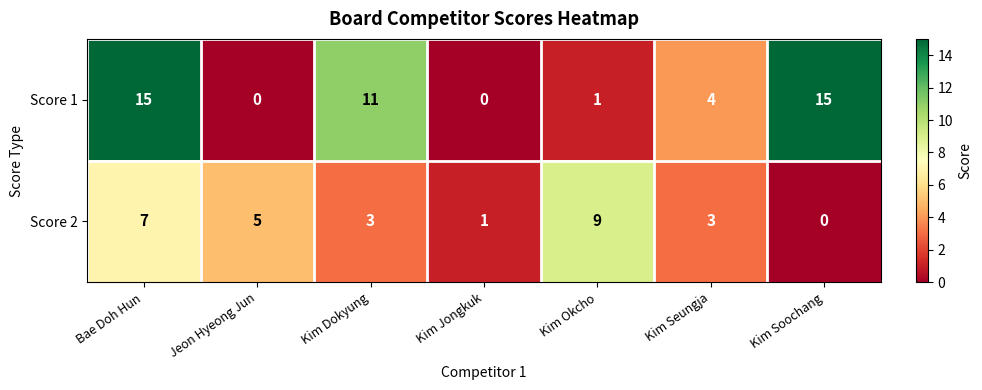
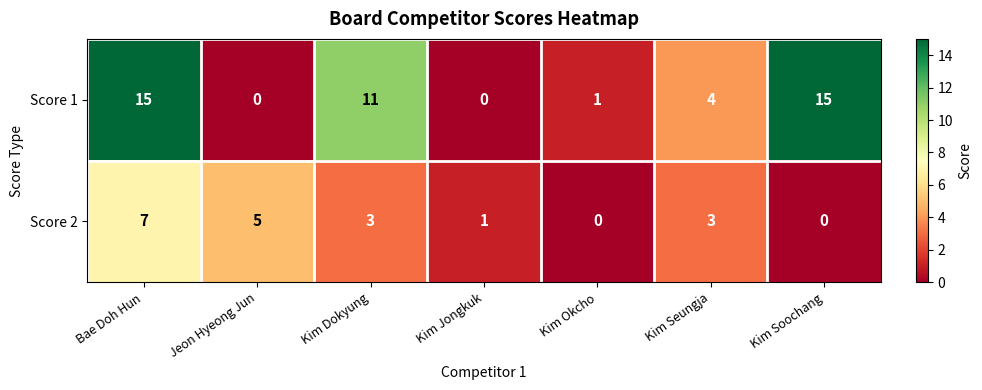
  {
    "Score 1": {
      "Bae Doh Hun": 15,
      "Jeon Hyeong Jun": 0,
      "Kim Dokyung": 11,
      "Kim Jongkuk": 0,
      "Kim Okcho": 1,
      "Kim Seungja": 4,
      "Kim Soochang": 15
    },
    "Score 2": {
      "Bae Doh Hun": 7,
      "Jeon Hyeong Jun": 5,
      "Kim Dokyung": 3,
      "Kim Jongkuk": 1,
-     "Kim Okcho": 9,
+     "Kim Okcho": 0,
      "Kim Seungja": 3,
      "Kim Soochang": 0
    }
  }
